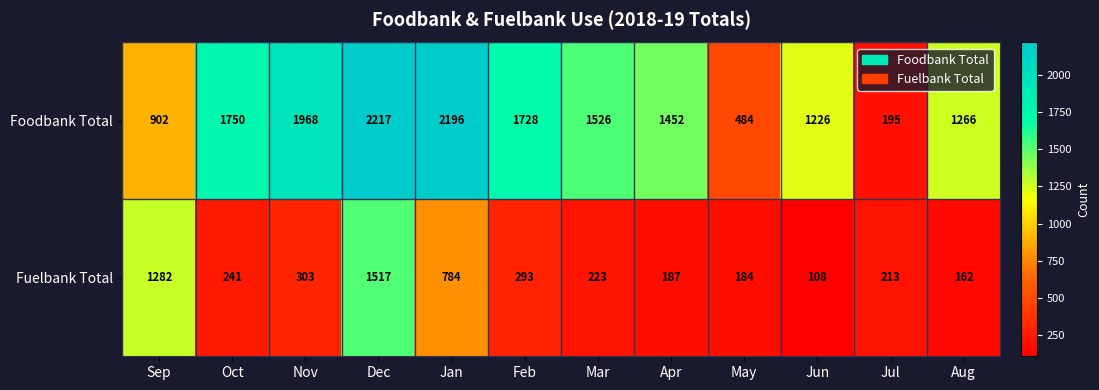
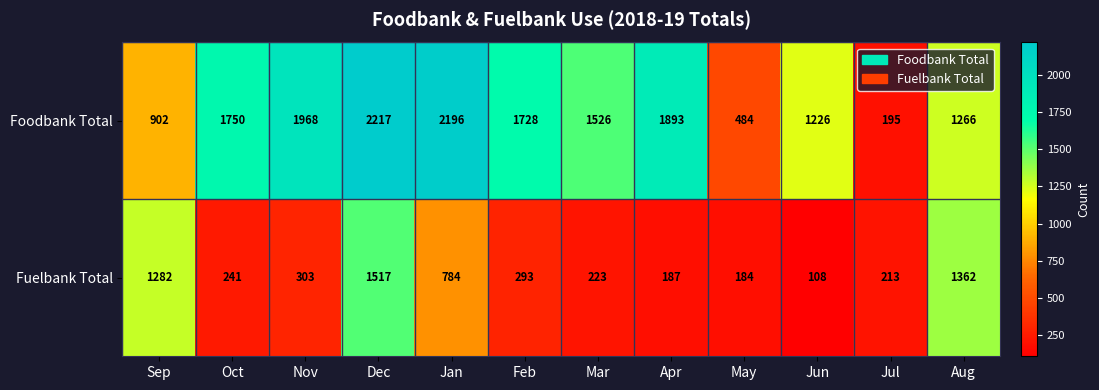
  {
    "Foodbank Total": {
      "Sep": 902,
      "Oct": 1750,
      "Nov": 1968,
      "Dec": 2217,
      "Jan": 2196,
      "Feb": 1728,
      "Mar": 1526,
-     "Apr": 1452,
+     "Apr": 1893,
      "May": 484,
      "Jun": 1226,
      "Jul": 195,
      "Aug": 1266
    },
    "Fuelbank Total": {
      "Sep": 1282,
      "Oct": 241,
      "Nov": 303,
      "Dec": 1517,
      "Jan": 784,
      "Feb": 293,
      "Mar": 223,
      "Apr": 187,
      "May": 184,
      "Jun": 108,
      "Jul": 213,
-     "Aug": 162
+     "Aug": 1362
    }
  }
